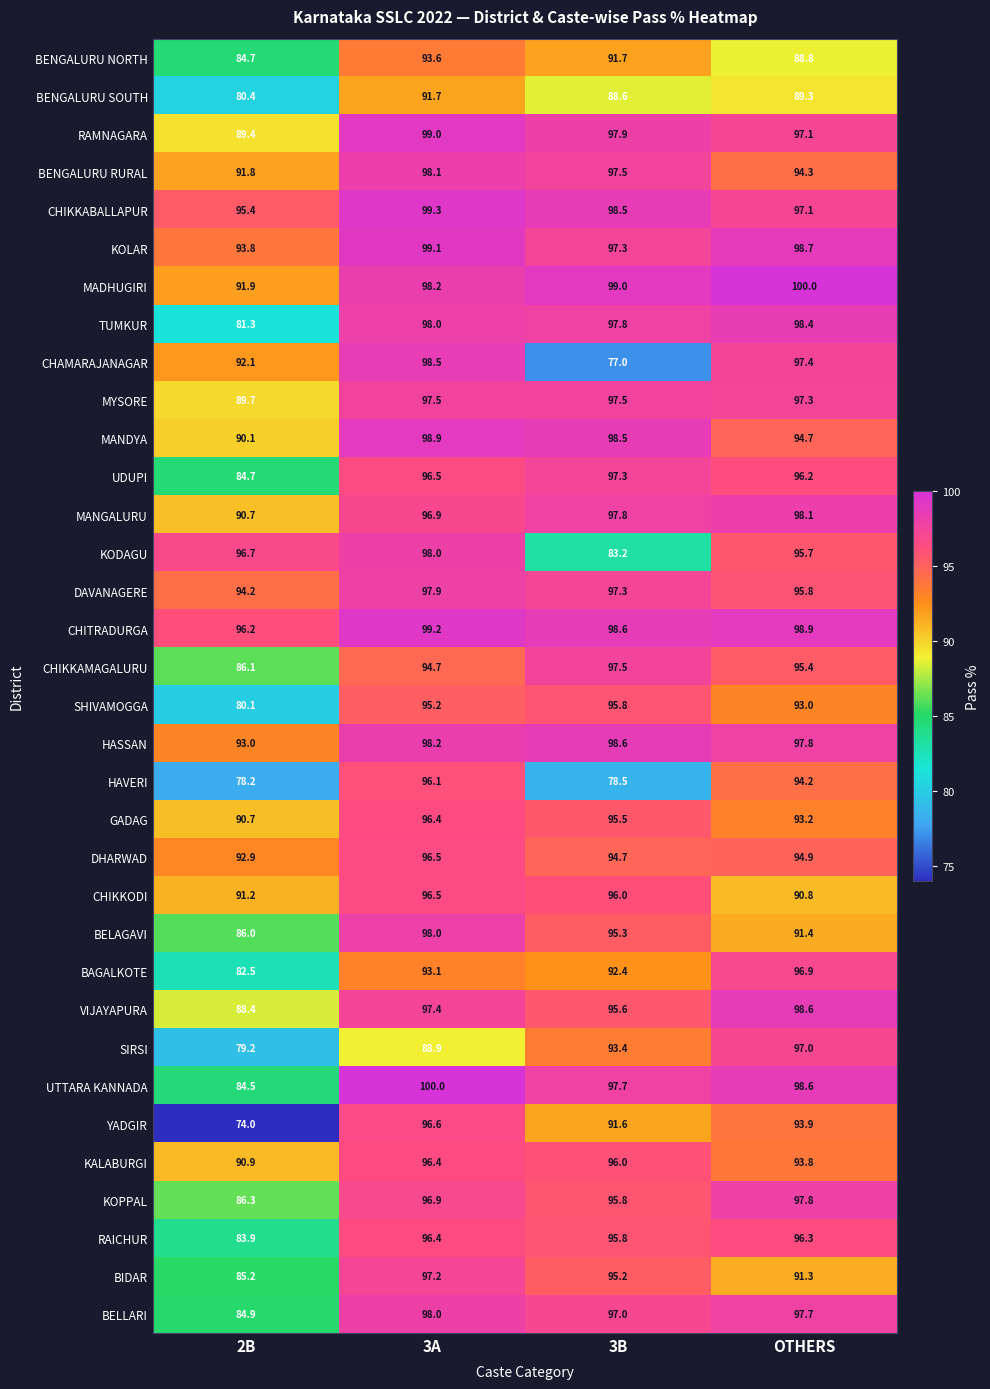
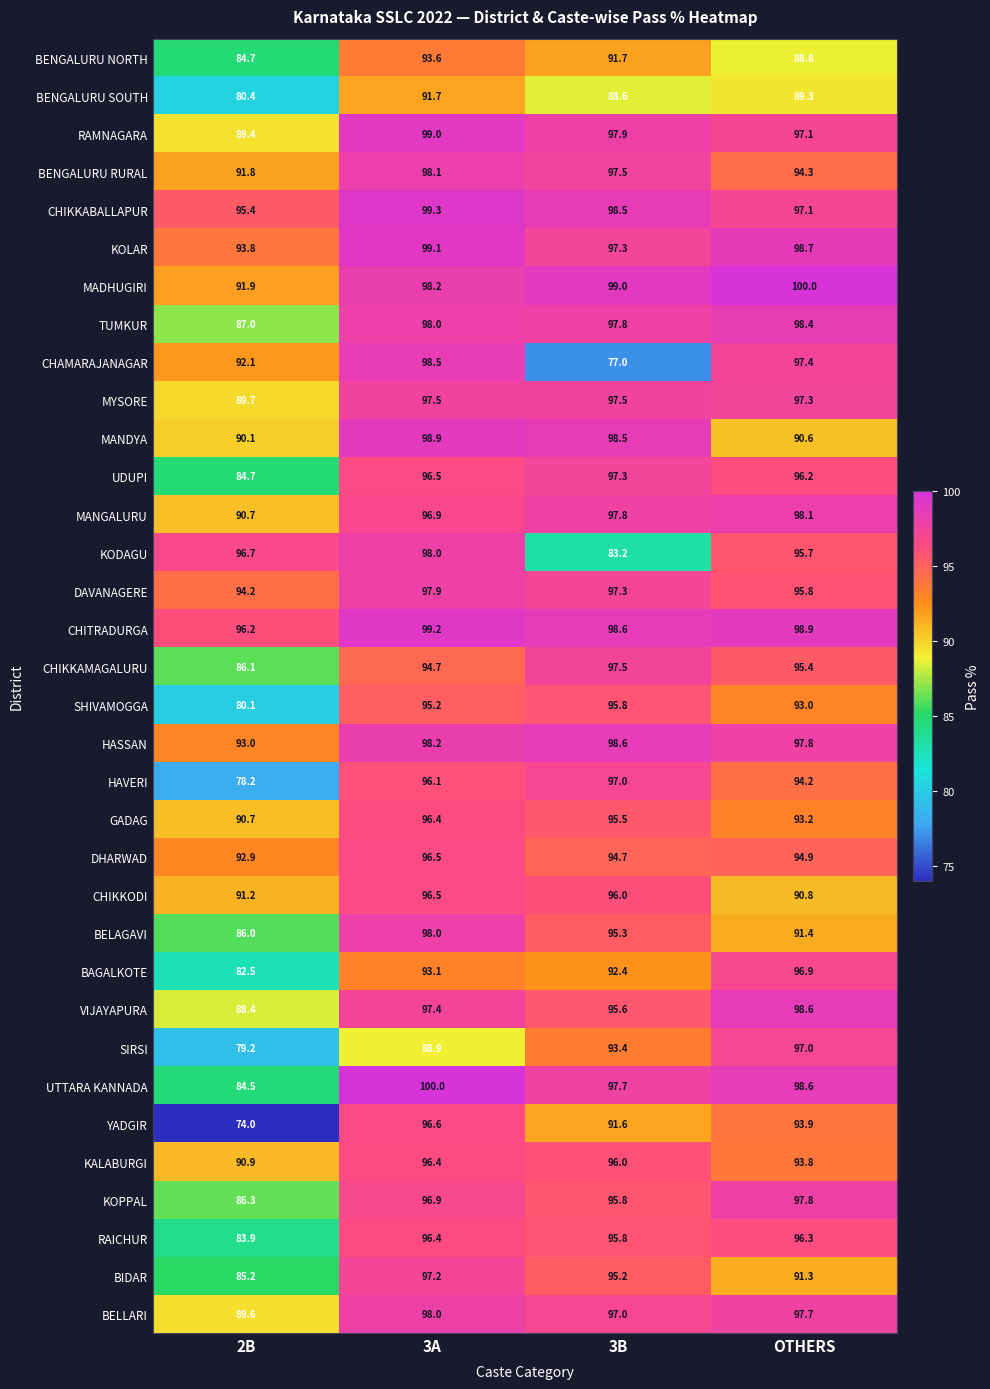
  {
    "BENGALURU NORTH": {
      "2B": 84.7,
      "3A": 93.6,
      "3B": 91.7,
      "OTHERS": 88.8
    },
    "BENGALURU SOUTH": {
      "2B": 80.4,
      "3A": 91.7,
      "3B": 88.6,
      "OTHERS": 89.3
    },
    "RAMNAGARA": {
      "2B": 89.4,
      "3A": 99.0,
      "3B": 97.9,
      "OTHERS": 97.1
    },
    "BENGALURU RURAL": {
      "2B": 91.8,
      "3A": 98.1,
      "3B": 97.5,
      "OTHERS": 94.3
    },
    "CHIKKABALLAPUR": {
      "2B": 95.4,
      "3A": 99.3,
      "3B": 98.5,
      "OTHERS": 97.1
    },
    "KOLAR": {
      "2B": 93.8,
      "3A": 99.1,
      "3B": 97.3,
      "OTHERS": 98.7
    },
    "MADHUGIRI": {
      "2B": 91.9,
      "3A": 98.2,
      "3B": 99.0,
      "OTHERS": 100.0
    },
    "TUMKUR": {
-     "2B": 81.3,
+     "2B": 87.0,
      "3A": 98.0,
      "3B": 97.8,
      "OTHERS": 98.4
    },
    "CHAMARAJANAGAR": {
      "2B": 92.1,
      "3A": 98.5,
      "3B": 77.0,
      "OTHERS": 97.4
    },
    "MYSORE": {
      "2B": 89.7,
      "3A": 97.5,
      "3B": 97.5,
      "OTHERS": 97.3
    },
    "MANDYA": {
      "2B": 90.1,
      "3A": 98.9,
      "3B": 98.5,
-     "OTHERS": 94.7
+     "OTHERS": 90.6
    },
    "UDUPI": {
      "2B": 84.7,
      "3A": 96.5,
      "3B": 97.3,
      "OTHERS": 96.2
    },
    "MANGALURU": {
      "2B": 90.7,
      "3A": 96.9,
      "3B": 97.8,
      "OTHERS": 98.1
    },
    "KODAGU": {
      "2B": 96.7,
      "3A": 98.0,
      "3B": 83.2,
      "OTHERS": 95.7
    },
    "DAVANAGERE": {
      "2B": 94.2,
      "3A": 97.9,
      "3B": 97.3,
      "OTHERS": 95.8
    },
    "CHITRADURGA": {
      "2B": 96.2,
      "3A": 99.2,
      "3B": 98.6,
      "OTHERS": 98.9
    },
    "CHIKKAMAGALURU": {
      "2B": 86.1,
      "3A": 94.7,
      "3B": 97.5,
      "OTHERS": 95.4
    },
    "SHIVAMOGGA": {
      "2B": 80.1,
      "3A": 95.2,
      "3B": 95.8,
      "OTHERS": 93.0
    },
    "HASSAN": {
      "2B": 93.0,
      "3A": 98.2,
      "3B": 98.6,
      "OTHERS": 97.8
    },
    "HAVERI": {
      "2B": 78.2,
      "3A": 96.1,
-     "3B": 78.5,
+     "3B": 97.0,
      "OTHERS": 94.2
    },
    "GADAG": {
      "2B": 90.7,
      "3A": 96.4,
      "3B": 95.5,
      "OTHERS": 93.2
    },
    "DHARWAD": {
      "2B": 92.9,
      "3A": 96.5,
      "3B": 94.7,
      "OTHERS": 94.9
    },
    "CHIKKODI": {
      "2B": 91.2,
      "3A": 96.5,
      "3B": 96.0,
      "OTHERS": 90.8
    },
    "BELAGAVI": {
      "2B": 86.0,
      "3A": 98.0,
      "3B": 95.3,
      "OTHERS": 91.4
    },
    "BAGALKOTE": {
      "2B": 82.5,
      "3A": 93.1,
      "3B": 92.4,
      "OTHERS": 96.9
    },
    "VIJAYAPURA": {
      "2B": 88.4,
      "3A": 97.4,
      "3B": 95.6,
      "OTHERS": 98.6
    },
    "SIRSI": {
      "2B": 79.2,
      "3A": 88.9,
      "3B": 93.4,
      "OTHERS": 97.0
    },
    "UTTARA KANNADA": {
      "2B": 84.5,
      "3A": 100.0,
      "3B": 97.7,
      "OTHERS": 98.6
    },
    "YADGIR": {
      "2B": 74.0,
      "3A": 96.6,
      "3B": 91.6,
      "OTHERS": 93.9
    },
    "KALABURGI": {
      "2B": 90.9,
      "3A": 96.4,
      "3B": 96.0,
      "OTHERS": 93.8
    },
    "KOPPAL": {
      "2B": 86.3,
      "3A": 96.9,
      "3B": 95.8,
      "OTHERS": 97.8
    },
    "RAICHUR": {
      "2B": 83.9,
      "3A": 96.4,
      "3B": 95.8,
      "OTHERS": 96.3
    },
    "BIDAR": {
      "2B": 85.2,
      "3A": 97.2,
      "3B": 95.2,
      "OTHERS": 91.3
    },
    "BELLARI": {
-     "2B": 84.9,
+     "2B": 89.6,
      "3A": 98.0,
      "3B": 97.0,
      "OTHERS": 97.7
    }
  }
